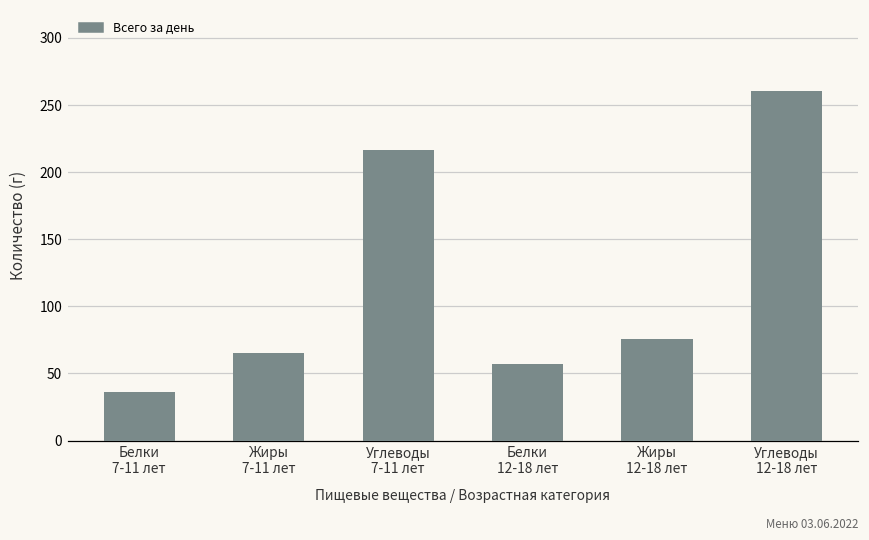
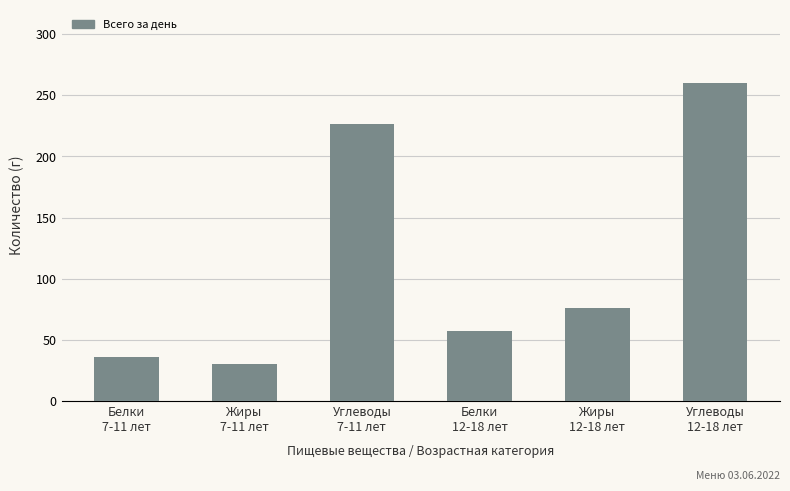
  {
    "Белки 7-11 лет": 36,
-   "Жиры 7-11 лет": 65,
-   "Углеводы 7-11 лет": 216,
+   "Жиры 7-11 лет": 30,
+   "Углеводы 7-11 лет": 227,
    "Белки 12-18 лет": 57,
    "Жиры 12-18 лет": 76,
    "Углеводы 12-18 лет": 260
  }
